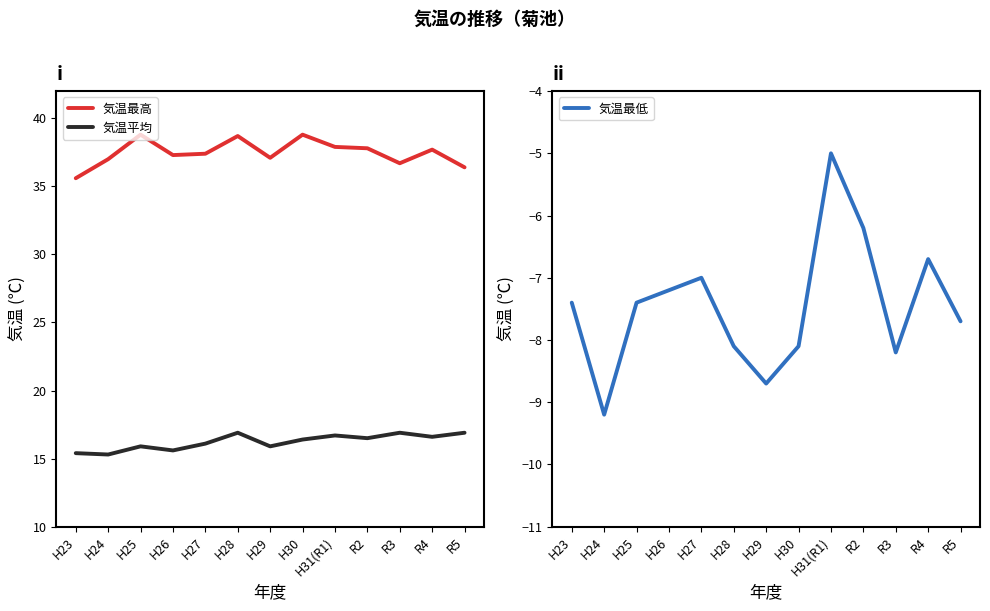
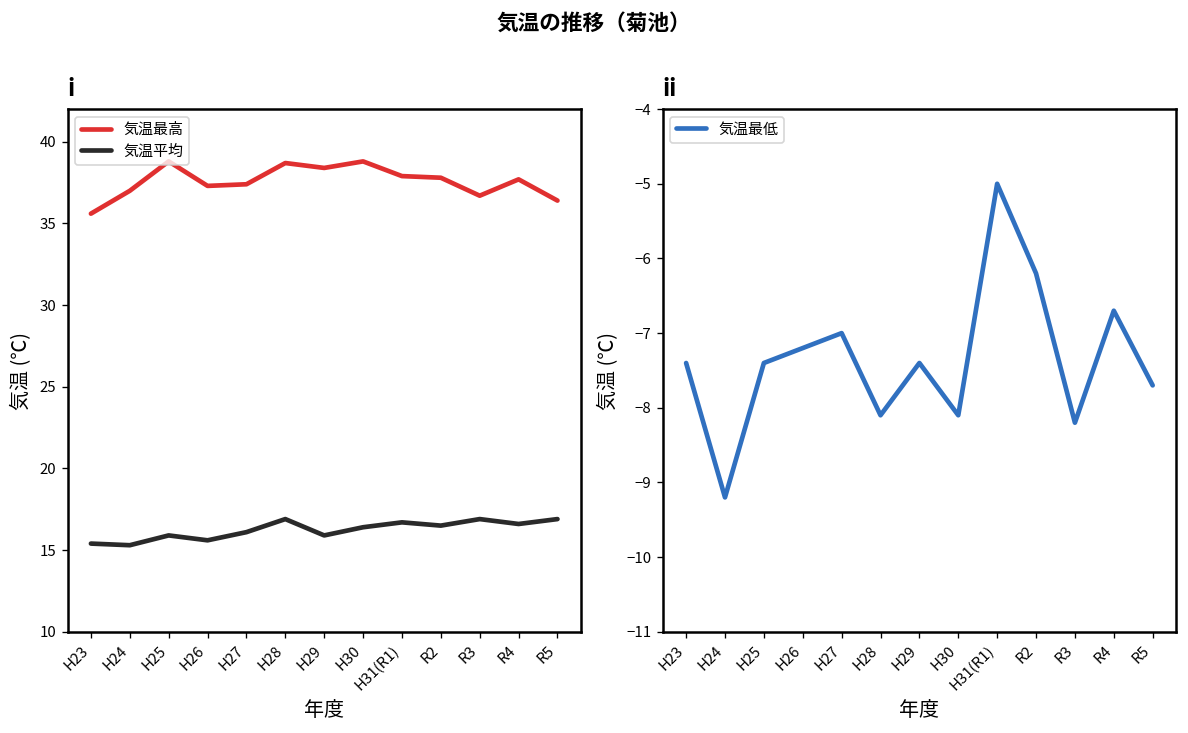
  {
    "i": {
      "気温最高": {
        "H23": 35.6,
        "H24": 37.0,
        "H26": 37.3,
        "H27": 37.4,
        "H28": 38.7,
-       "H29": 37.1,
+       "H29": 38.4,
        "H30": 38.8,
        "H31(R1)": 37.9,
        "R2": 37.8,
        "R3": 36.7,
        "R4": 37.7,
        "R5": 36.4
      },
      "気温平均": {
        "H23": 15.4,
        "H24": 15.3,
        "H25": 15.9,
        "H26": 15.6,
        "H27": 16.1,
        "H28": 16.9,
        "H29": 15.9,
        "H30": 16.4,
        "H31(R1)": 16.7,
        "R2": 16.5,
        "R3": 16.9,
        "R4": 16.6,
        "R5": 16.9
      }
    },
    "ii": {
      "H23": -7.4,
      "H24": -9.2,
      "H25": -7.4,
      "H26": -7.2,
      "H27": -7.0,
      "H28": -8.1,
-     "H29": -8.7,
+     "H29": -7.4,
      "H30": -8.1,
      "H31(R1)": -5.0,
      "R2": -6.2,
      "R3": -8.2,
      "R4": -6.7,
      "R5": -7.7
    }
  }
